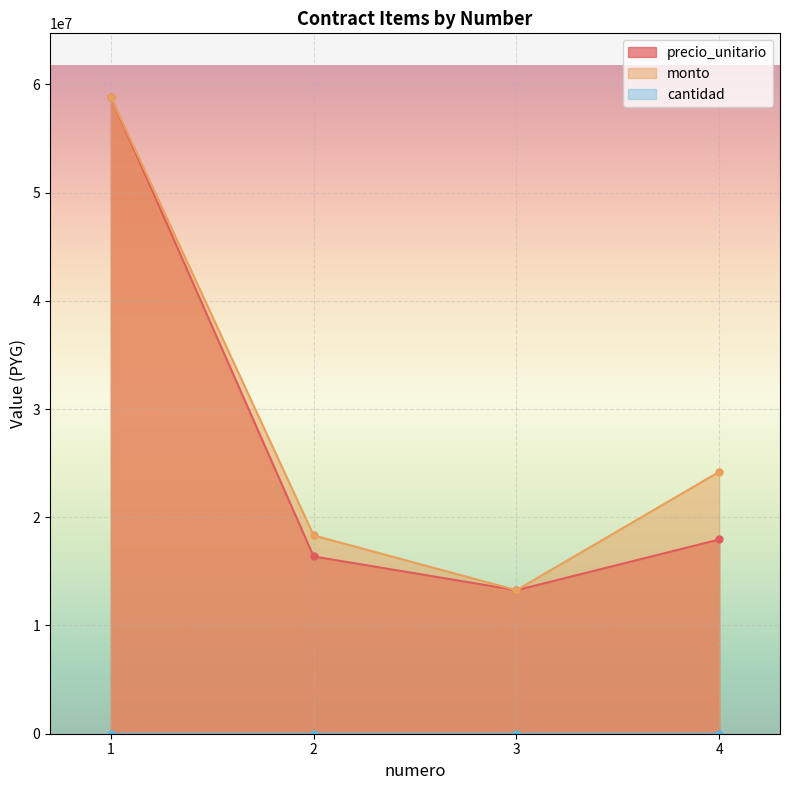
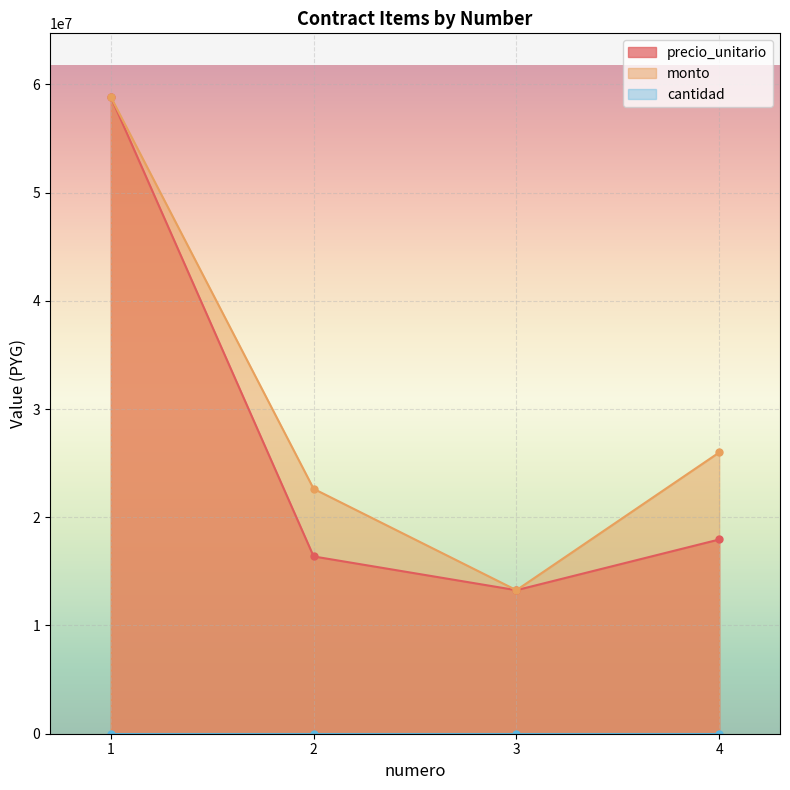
  {
    "precio_unitario": {
      "2": 16400000,
      "4": 17900000
    },
    "monto": {
-     "2": 18300000,
-     "4": 24200000
+     "2": 22600000,
+     "4": 26000000
    },
    "cantidad": {
      "1": 0,
      "2": 0,
      "3": 0,
      "4": 0
    }
  }
